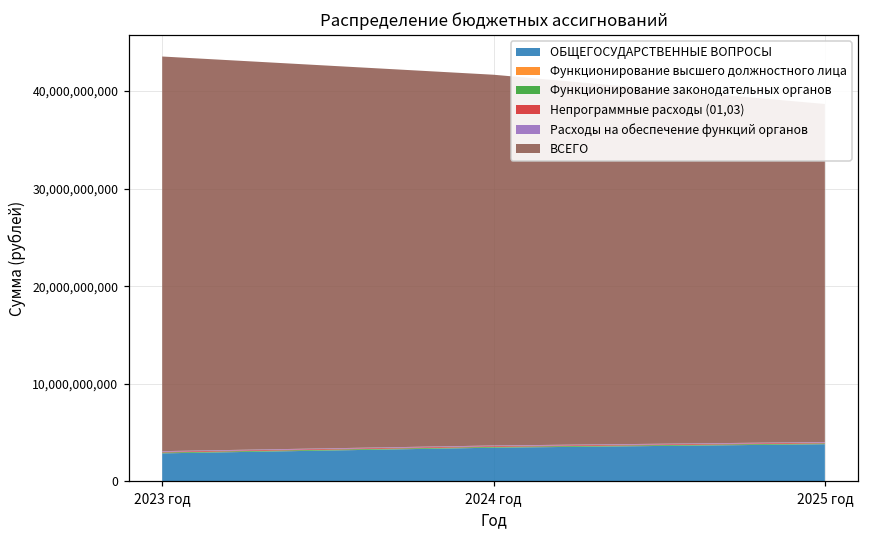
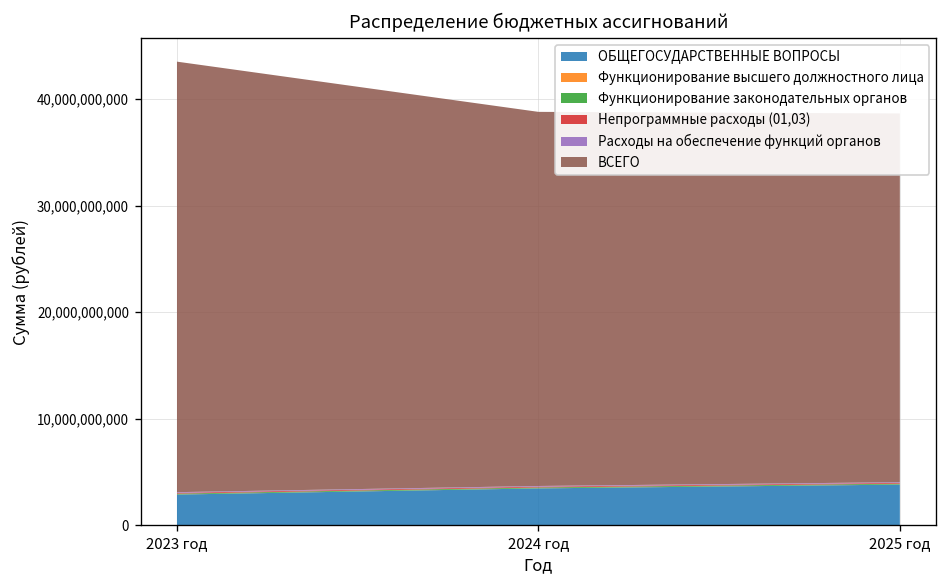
  {
    "ВСЕГО": {
      "2023 год": "40,000,000,000",
-     "2024 год": "38,000,000,000"
+     "2024 год": "35,000,000,000"
    }
  }
